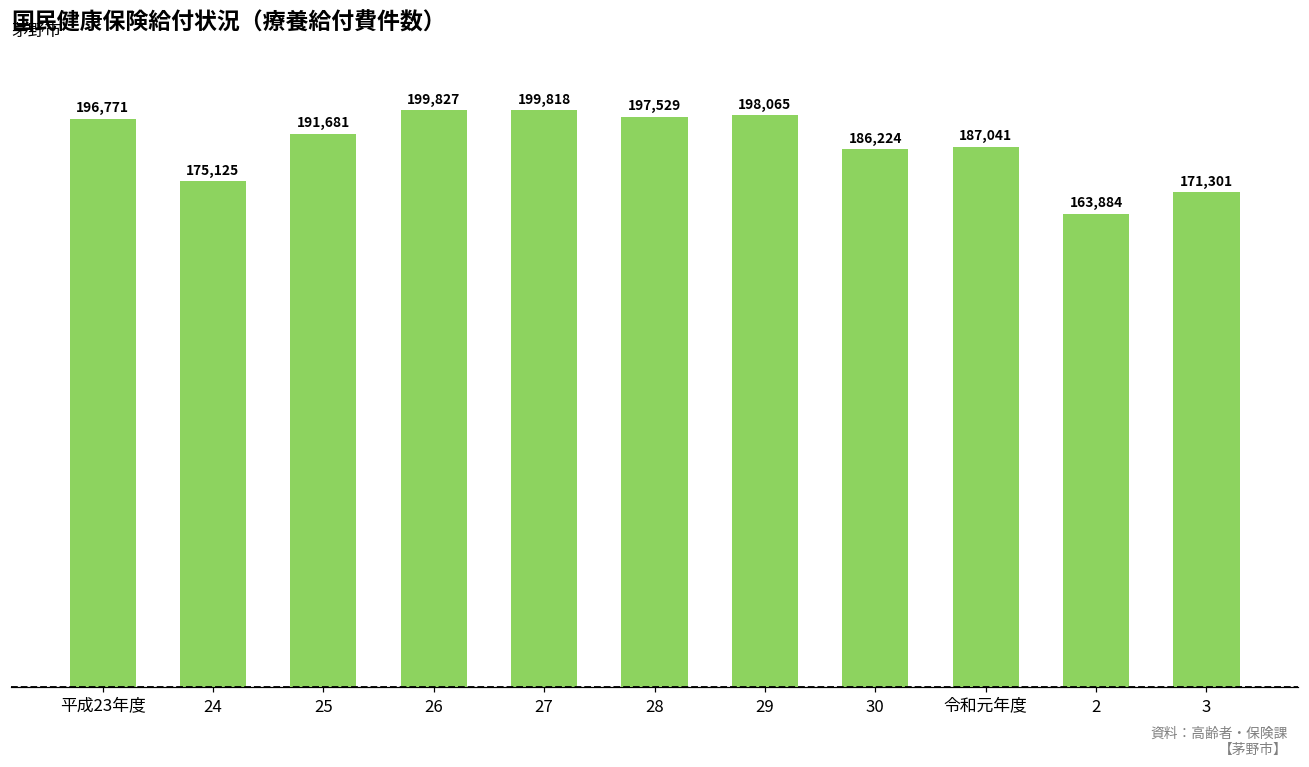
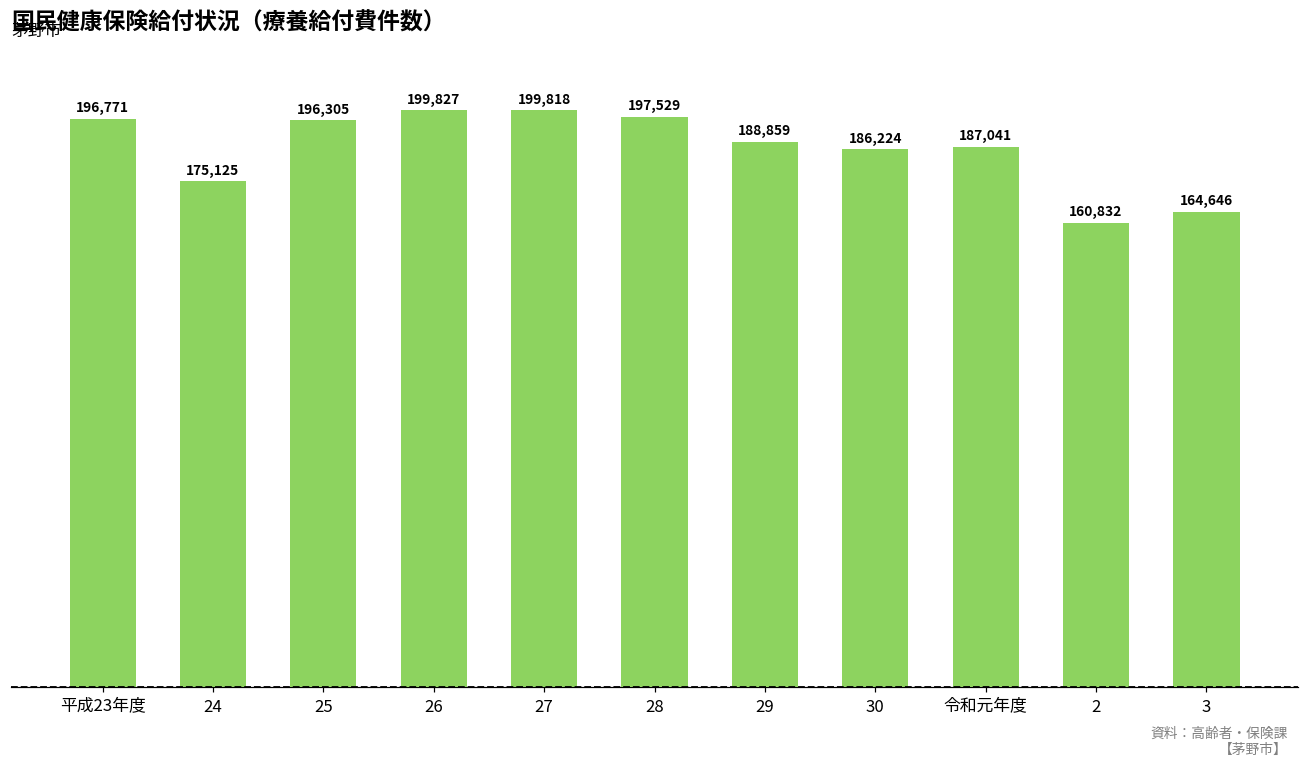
  {
    "平成23年度": "196,771",
    "24": "175,125",
-   "25": "191,681",
+   "25": "196,305",
    "26": "199,827",
    "27": "199,818",
    "28": "197,529",
-   "29": "198,065",
+   "29": "188,859",
    "30": "186,224",
    "令和元年度": "187,041",
-   "2": "163,884",
-   "3": "171,301"
+   "2": "160,832",
+   "3": "164,646"
  }
